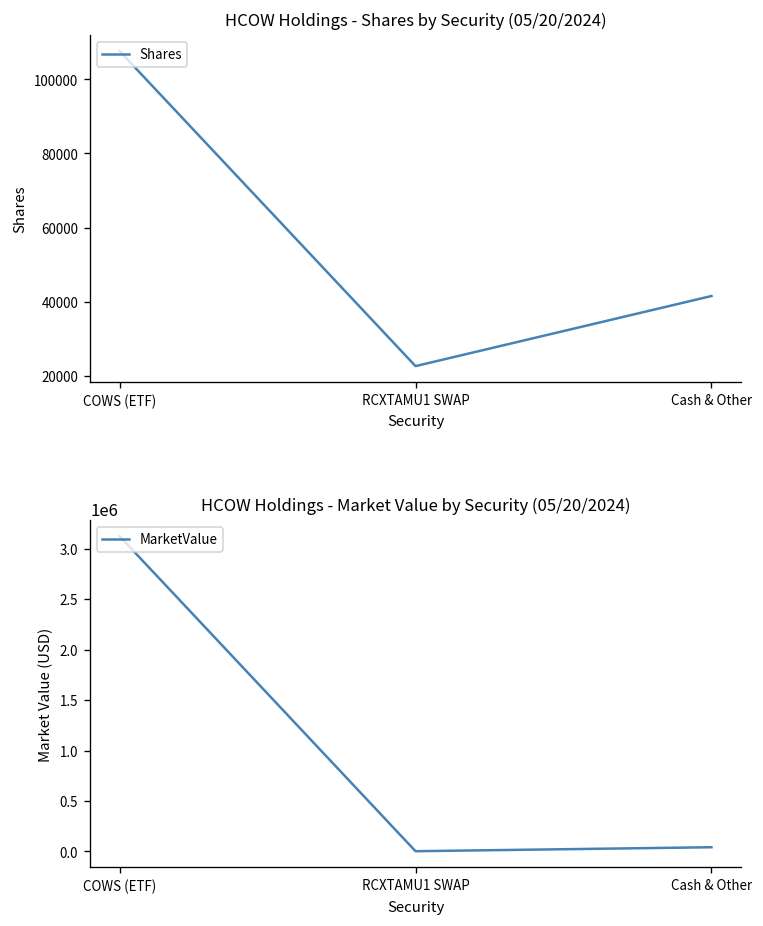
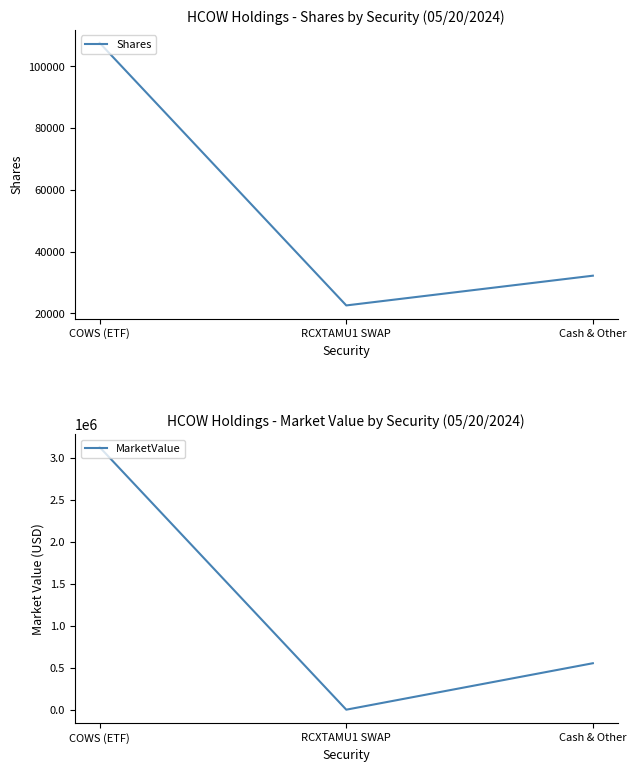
  {
    "HCOW Holdings - Shares by Security (05/20/2024)": {
      "RCXTAMU1 SWAP": 23000,
-     "Cash & Other": 42000
+     "Cash & Other": 32000
    },
    "HCOW Holdings - Market Value by Security (05/20/2024)": {
      "RCXTAMU1 SWAP": 0,
-     "Cash & Other": 0
+     "Cash & Other": 600000
    }
  }
